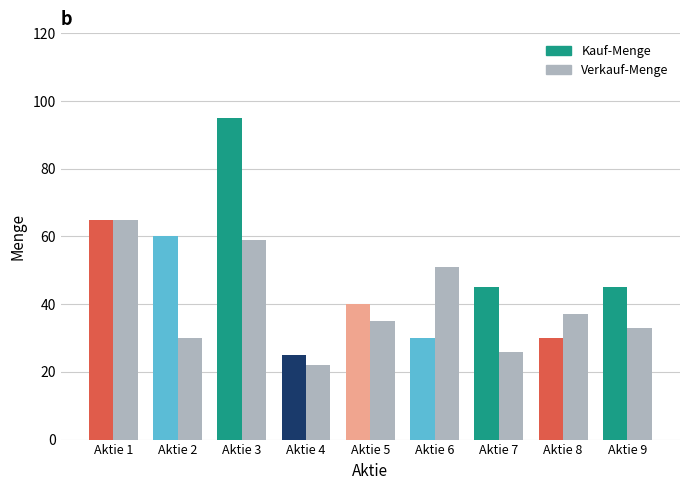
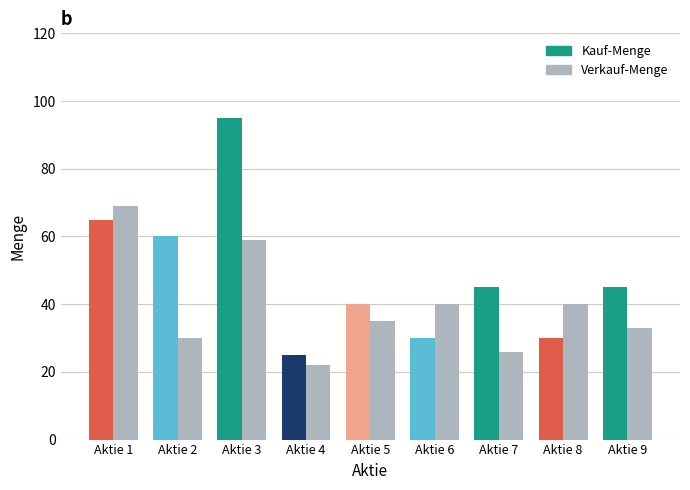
  {
    "Verkauf-Menge": {
-     "Aktie 1": 65,
+     "Aktie 1": 69,
      "Aktie 2": 30,
      "Aktie 3": 59,
      "Aktie 4": 22,
      "Aktie 5": 35,
-     "Aktie 6": 51,
+     "Aktie 6": 40,
      "Aktie 7": 26,
-     "Aktie 8": 37,
+     "Aktie 8": 40,
      "Aktie 9": 33
    }
  }
